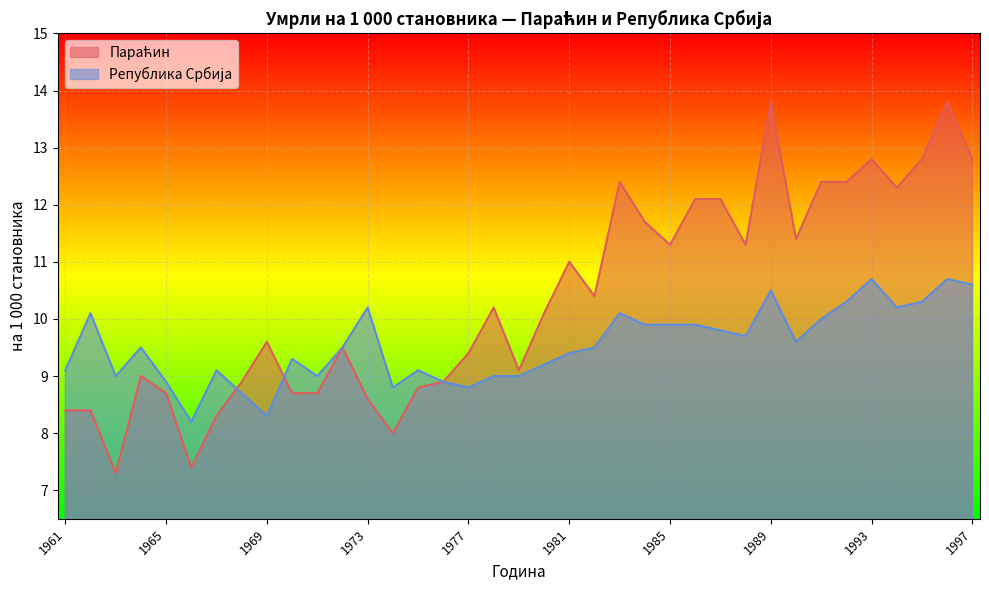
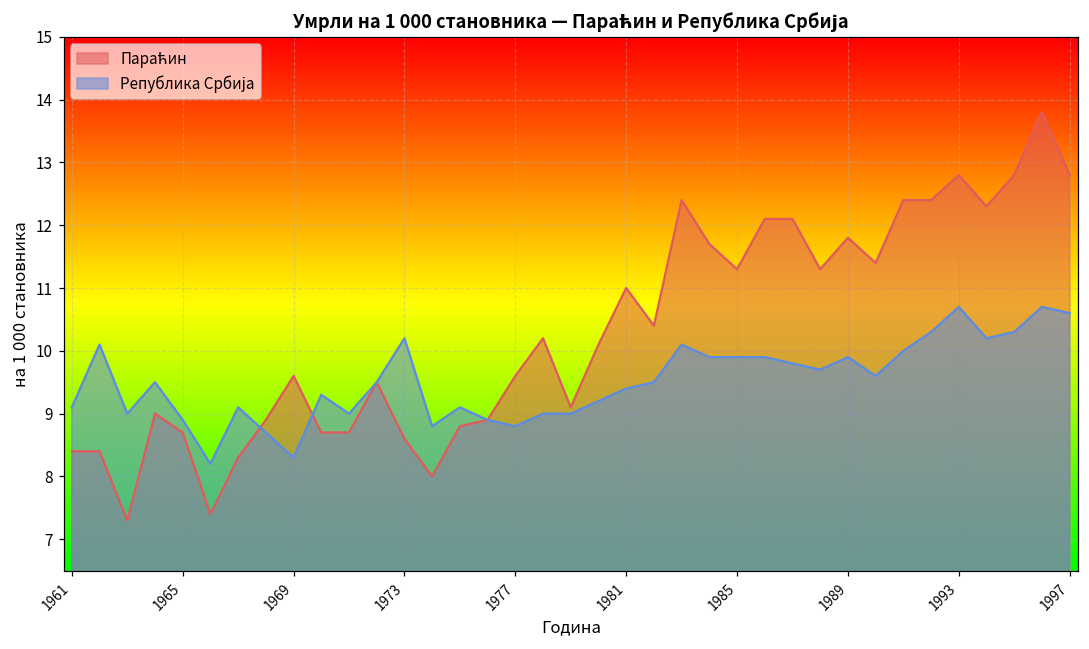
  {
    "Параћин": {
      "1961": 8.4,
      "1965": 8.7,
      "1969": 9.6,
      "1973": 8.6,
-     "1977": 9.4,
+     "1977": 9.6,
      "1981": 11.0,
      "1985": 11.3,
-     "1989": 13.8,
+     "1989": 11.8,
      "1993": 12.8,
      "1997": 12.8
    },
    "Република Србија": {
      "1961": 9.1,
      "1965": 8.9,
      "1969": 8.3,
      "1973": 10.2,
      "1977": 8.8,
      "1981": 9.4,
      "1985": 9.9,
-     "1989": 10.5,
+     "1989": 9.9,
      "1993": 10.7,
      "1997": 10.6
    }
  }
